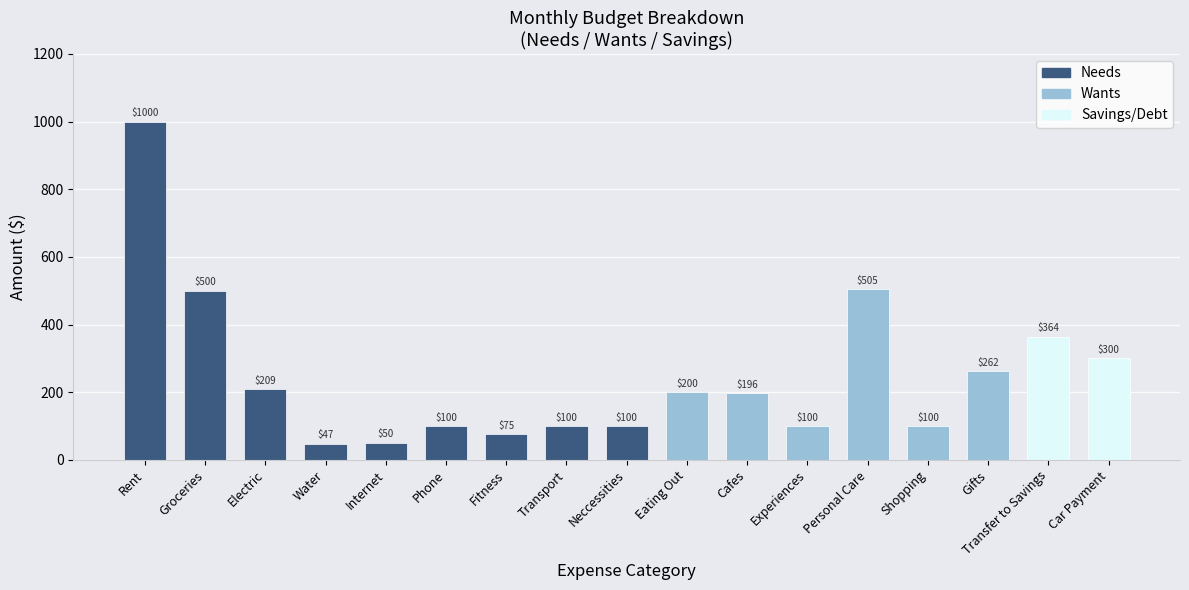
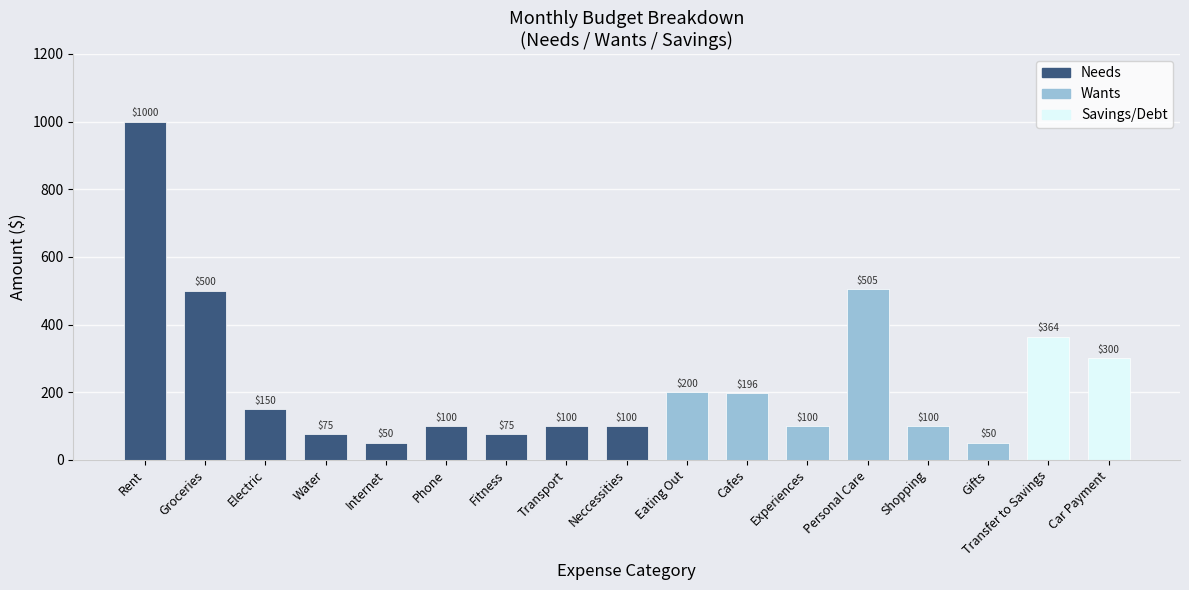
  {
    "Rent": "$1000",
    "Groceries": "$500",
-   "Electric": "$209",
-   "Water": "$47",
+   "Electric": "$150",
+   "Water": "$75",
    "Internet": "$50",
    "Phone": "$100",
    "Fitness": "$75",
    "Transport": "$100",
    "Neccessities": "$100",
    "Eating Out": "$200",
    "Cafes": "$196",
    "Experiences": "$100",
    "Personal Care": "$505",
    "Shopping": "$100",
-   "Gifts": "$262",
+   "Gifts": "$50",
    "Transfer to Savings": "$364",
    "Car Payment": "$300"
  }
